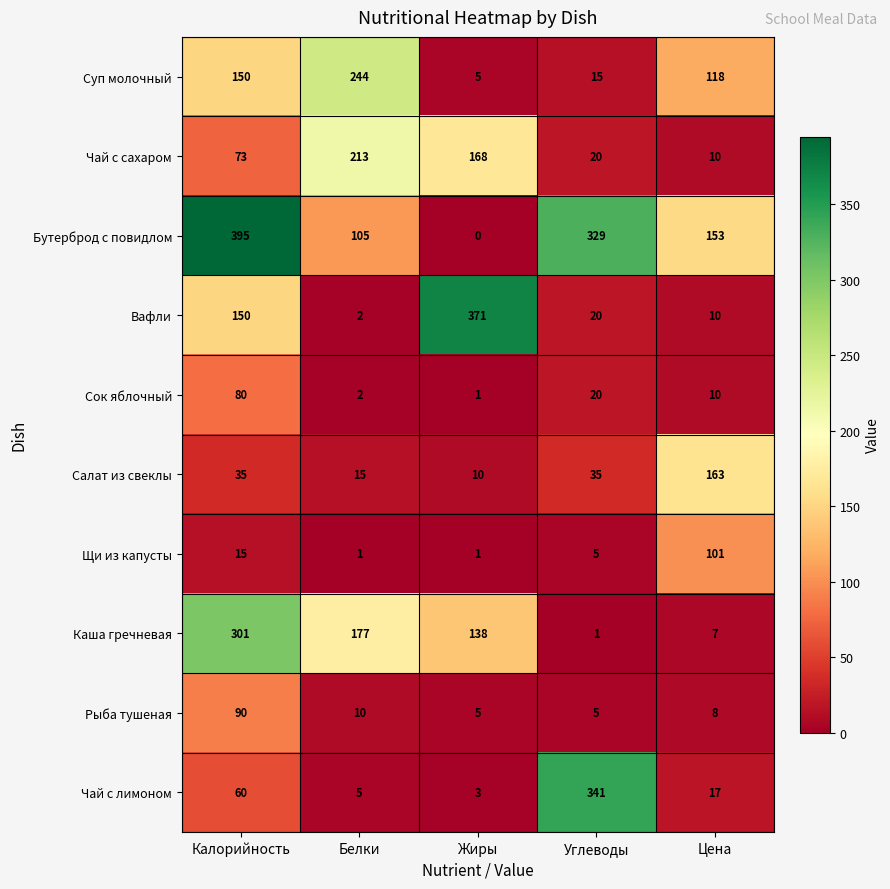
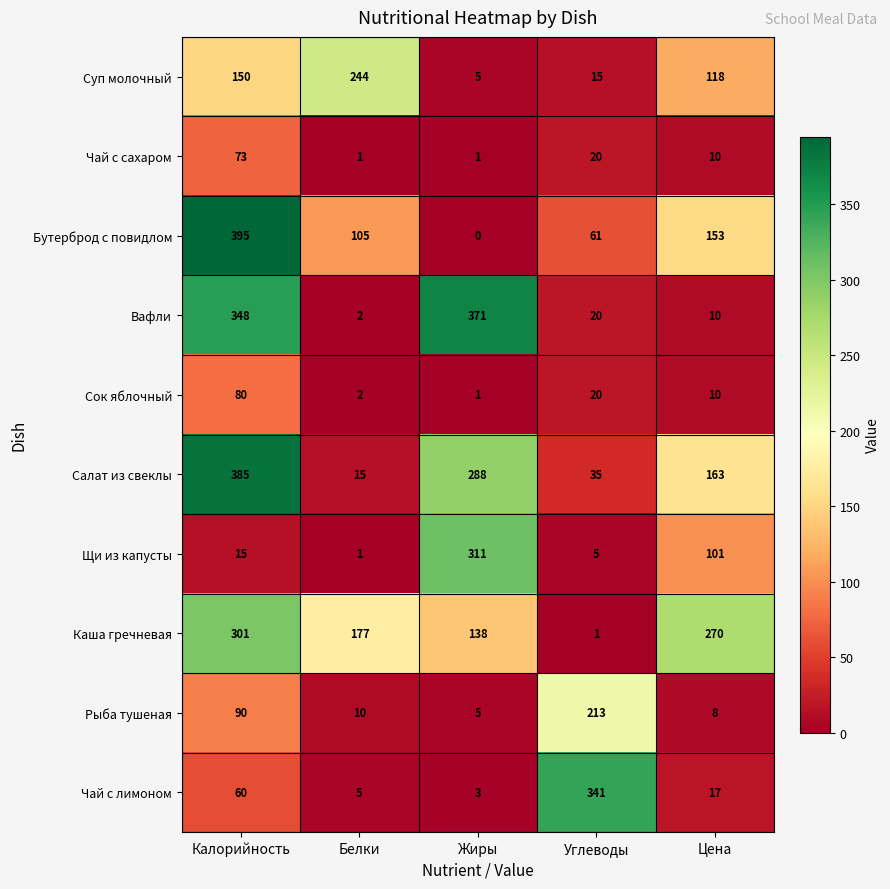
  {
    "Суп молочный": {
      "Калорийность": 150,
      "Белки": 244,
      "Жиры": 5,
      "Углеводы": 15,
      "Цена": 118
    },
    "Чай с сахаром": {
      "Калорийность": 73,
-     "Белки": 213,
-     "Жиры": 168,
+     "Белки": 1,
+     "Жиры": 1,
      "Углеводы": 20,
      "Цена": 10
    },
    "Бутерброд с повидлом": {
      "Калорийность": 395,
      "Белки": 105,
      "Жиры": 0,
-     "Углеводы": 329,
+     "Углеводы": 61,
      "Цена": 153
    },
    "Вафли": {
-     "Калорийность": 150,
+     "Калорийность": 348,
      "Белки": 2,
      "Жиры": 371,
      "Углеводы": 20,
      "Цена": 10
    },
    "Сок яблочный": {
      "Калорийность": 80,
      "Белки": 2,
      "Жиры": 1,
      "Углеводы": 20,
      "Цена": 10
    },
    "Салат из свеклы": {
-     "Калорийность": 35,
+     "Калорийность": 385,
      "Белки": 15,
-     "Жиры": 10,
+     "Жиры": 288,
      "Углеводы": 35,
      "Цена": 163
    },
    "Щи из капусты": {
      "Калорийность": 15,
      "Белки": 1,
-     "Жиры": 1,
+     "Жиры": 311,
      "Углеводы": 5,
      "Цена": 101
    },
    "Каша гречневая": {
      "Калорийность": 301,
      "Белки": 177,
      "Жиры": 138,
      "Углеводы": 1,
-     "Цена": 7
+     "Цена": 270
    },
    "Рыба тушеная": {
      "Калорийность": 90,
      "Белки": 10,
      "Жиры": 5,
-     "Углеводы": 5,
+     "Углеводы": 213,
      "Цена": 8
    },
    "Чай с лимоном": {
      "Калорийность": 60,
      "Белки": 5,
      "Жиры": 3,
      "Углеводы": 341,
      "Цена": 17
    }
  }
